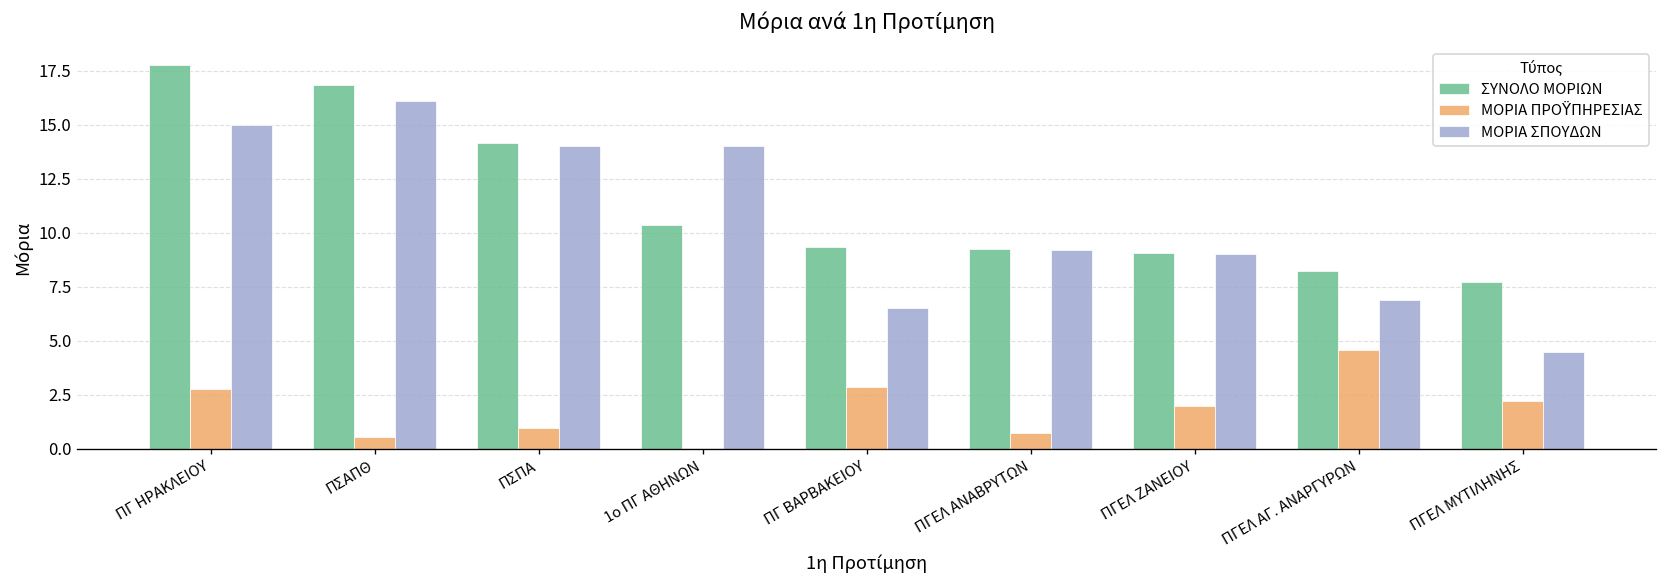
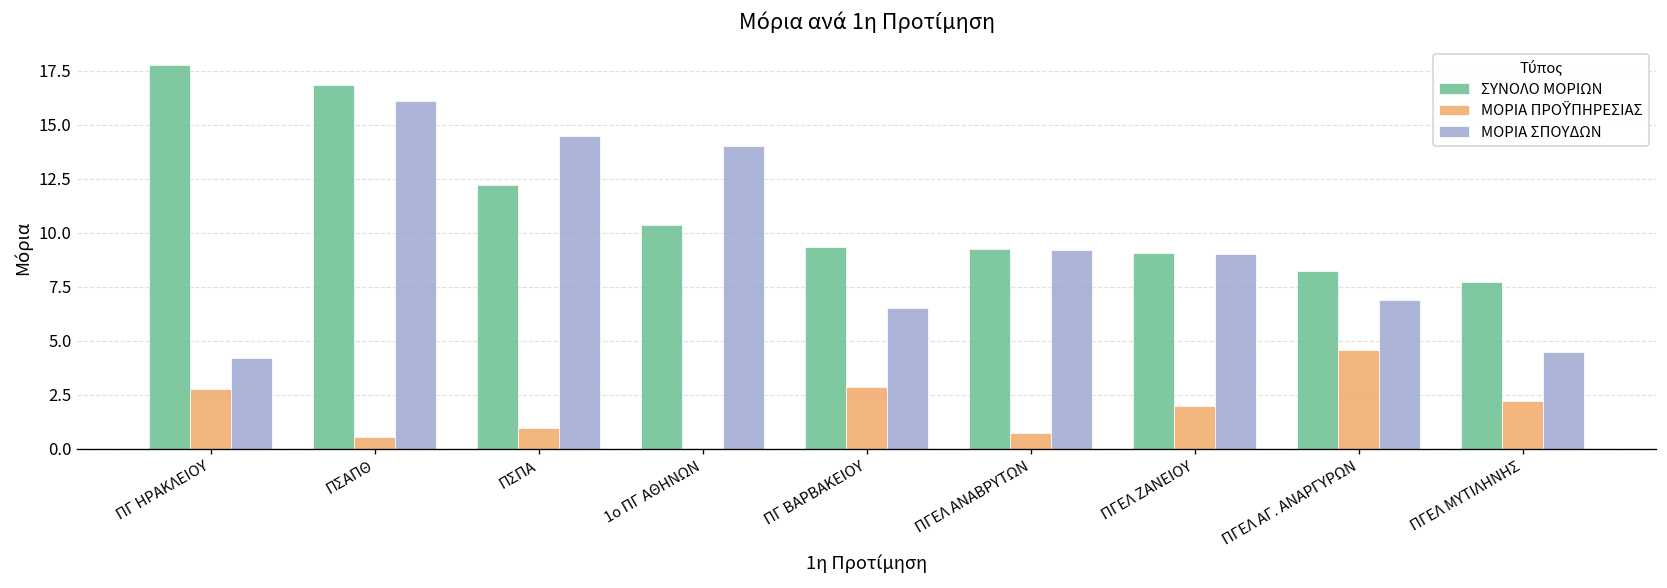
  {
    "ΣΥΝΟΛΟ ΜΟΡΙΩΝ": {
      "ΠΓ ΗΡΑΚΛΕΙΟΥ": 17.8,
      "ΠΣΑΠΘ": 16.8,
-     "ΠΣΠΑ": 14.2,
+     "ΠΣΠΑ": 12.2,
      "1ο ΠΓ ΑΘΗΝΩΝ": 10.3,
      "ΠΓ ΒΑΡΒΑΚΕΙΟΥ": 9.4,
      "ΠΓΕΛ ΑΝΑΒΡΥΤΩΝ": 9.2,
      "ΠΓΕΛ ΖΑΝΕΙΟΥ": 9.1,
      "ΠΓΕΛ ΑΓ. ΑΝΑΡΓΥΡΩΝ": 8.2,
      "ΠΓΕΛ ΜΥΤΙΛΗΝΗΣ": 7.7
    },
    "ΜΟΡΙΑ ΠΡΟΫΠΗΡΕΣΙΑΣ": {
      "ΠΓ ΗΡΑΚΛΕΙΟΥ": 2.8,
      "ΠΣΑΠΘ": 0.6,
      "ΠΣΠΑ": 1.0,
      "ΠΓ ΒΑΡΒΑΚΕΙΟΥ": 2.9,
      "ΠΓΕΛ ΑΝΑΒΡΥΤΩΝ": 0.7,
      "ΠΓΕΛ ΖΑΝΕΙΟΥ": 2.0,
      "ΠΓΕΛ ΑΓ. ΑΝΑΡΓΥΡΩΝ": 4.6,
      "ΠΓΕΛ ΜΥΤΙΛΗΝΗΣ": 2.2
    },
    "ΜΟΡΙΑ ΣΠΟΥΔΩΝ": {
-     "ΠΓ ΗΡΑΚΛΕΙΟΥ": 15.0,
+     "ΠΓ ΗΡΑΚΛΕΙΟΥ": 4.2,
      "ΠΣΑΠΘ": 16.1,
-     "ΠΣΠΑ": 14.0,
+     "ΠΣΠΑ": 14.5,
      "1ο ΠΓ ΑΘΗΝΩΝ": 14.0,
      "ΠΓ ΒΑΡΒΑΚΕΙΟΥ": 6.5,
      "ΠΓΕΛ ΑΝΑΒΡΥΤΩΝ": 9.2,
      "ΠΓΕΛ ΖΑΝΕΙΟΥ": 9.0,
      "ΠΓΕΛ ΑΓ. ΑΝΑΡΓΥΡΩΝ": 6.9,
      "ΠΓΕΛ ΜΥΤΙΛΗΝΗΣ": 4.5
    }
  }
